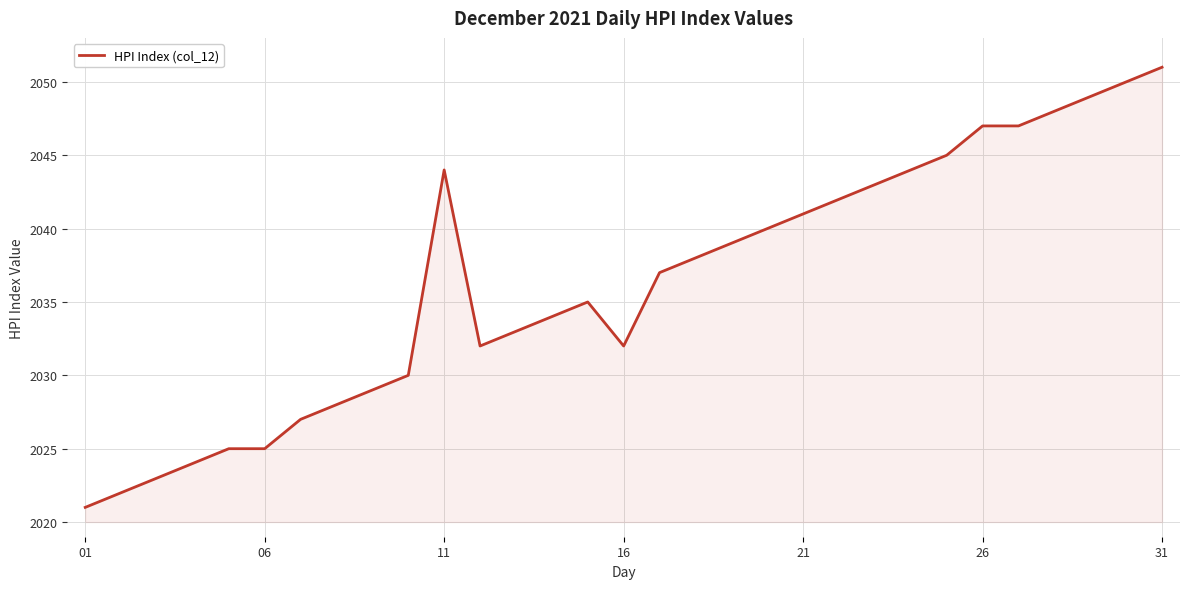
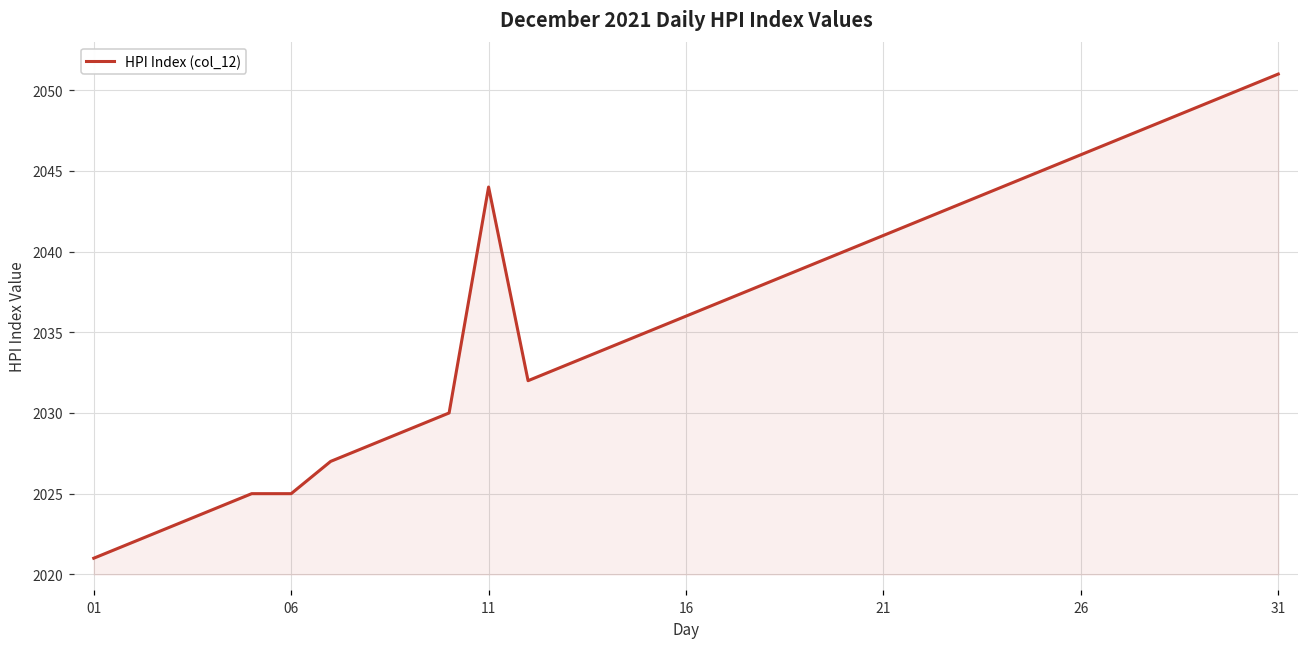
  {
    "01": 2021,
    "06": 2025,
    "11": 2044,
-   "16": 2032,
+   "16": 2036,
    "21": 2041,
-   "26": 2047,
+   "26": 2046,
    "31": 2051
  }
